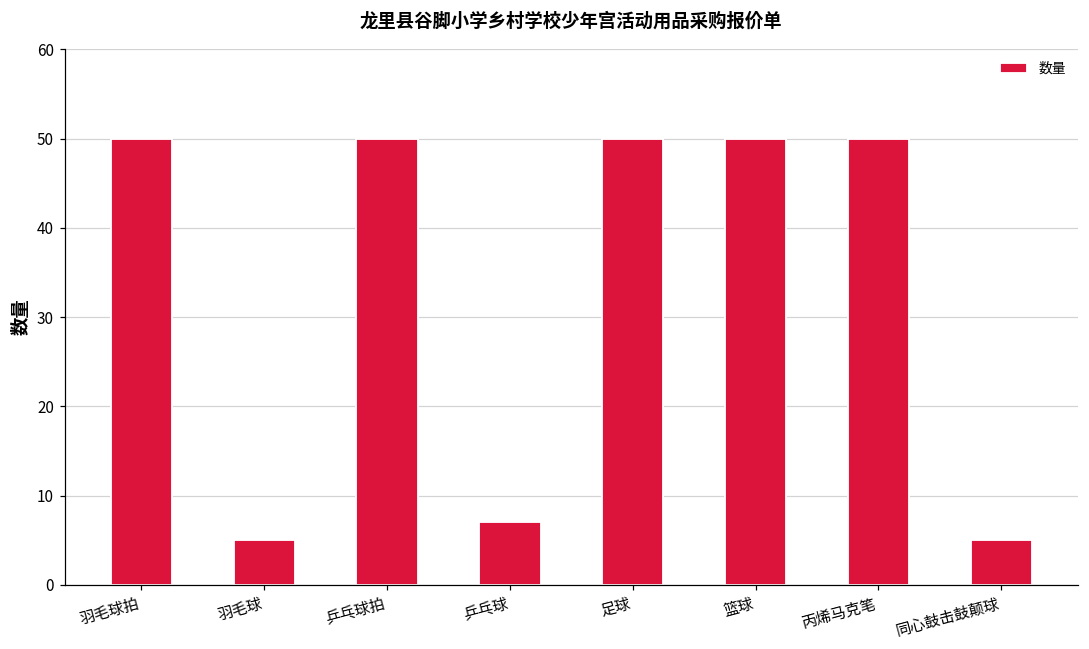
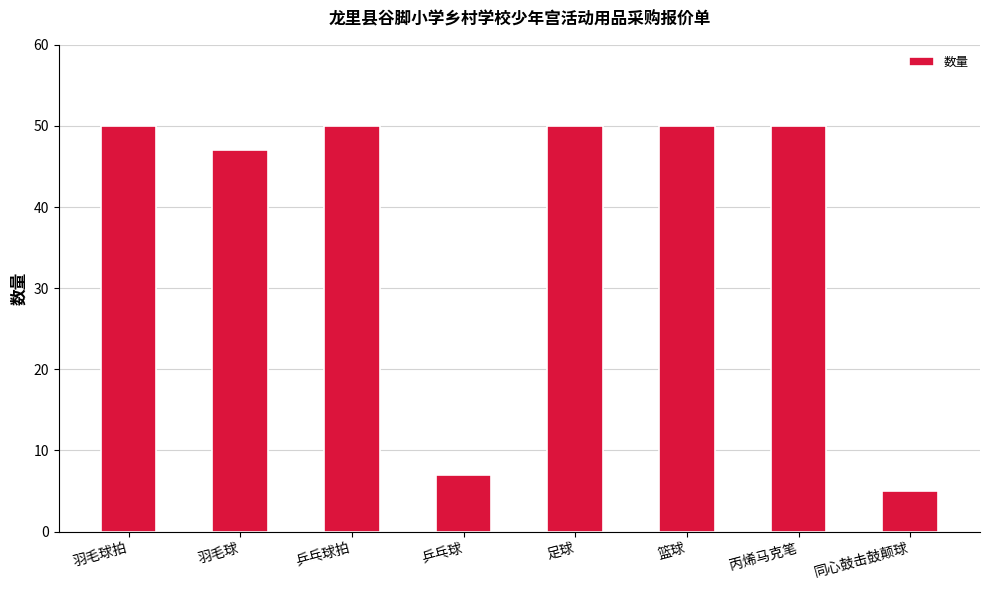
  {
    "羽毛球拍": 50,
-   "羽毛球": 5,
+   "羽毛球": 47,
    "乒乓球拍": 50,
    "乒乓球": 7,
    "足球": 50,
    "篮球": 50,
    "丙烯马克笔": 50,
    "同心鼓击鼓颠球": 5
  }
